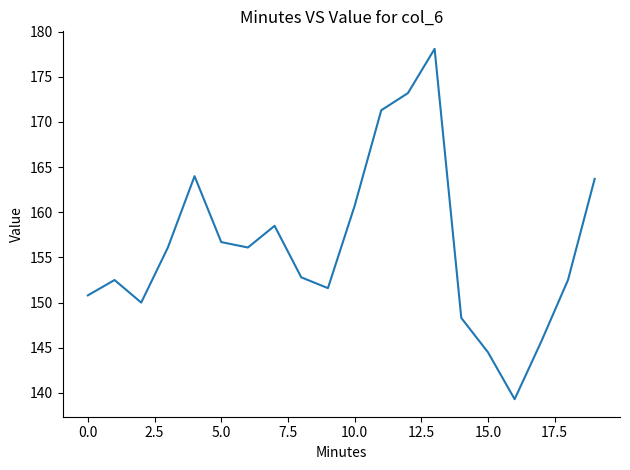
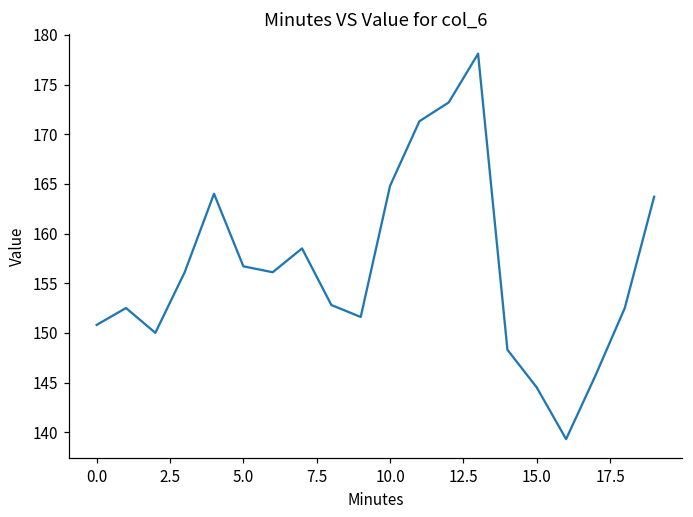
  {
    "0.0": 151,
    "5.0": 157,
-   "10.0": 161,
+   "10.0": 165,
    "15.0": 145
  }
